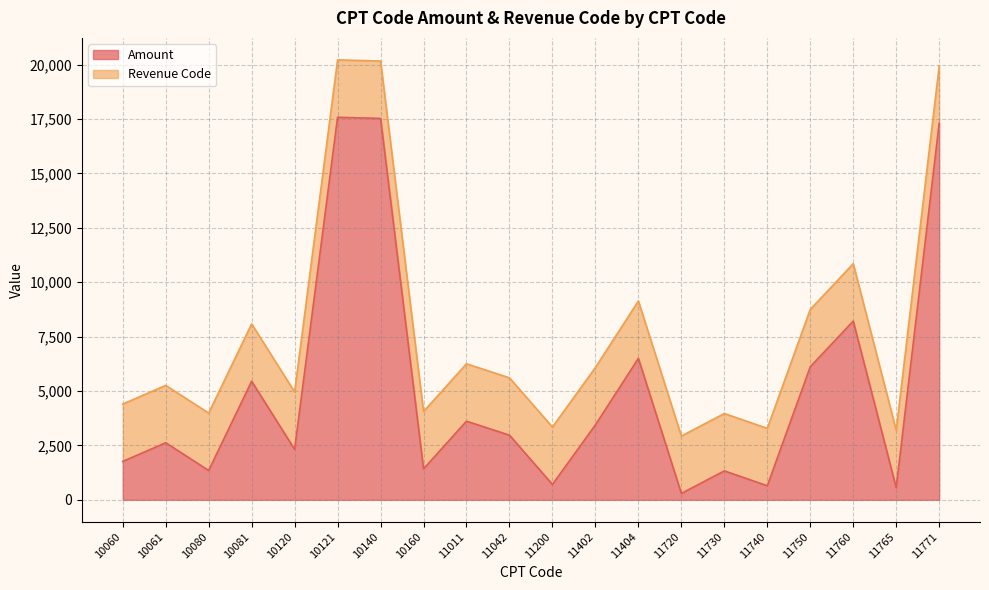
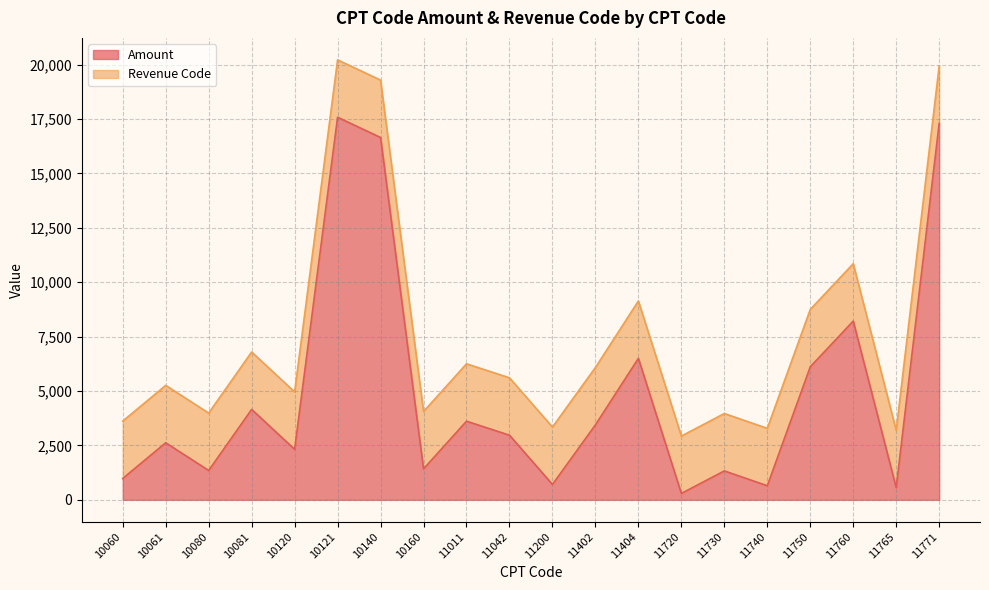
  {
    "Amount": {
-     "10060": "1,800",
+     "10060": "1,000",
      "10061": "2,600",
      "10080": "1,300",
-     "10081": "5,400",
+     "10081": "4,200",
      "10120": "2,300",
      "10121": "17,600",
-     "10140": "17,500",
+     "10140": "16,600",
      "10160": "1,400",
      "11011": "3,600",
      "11042": "3,000",
      "11200": "700",
      "11402": "3,400",
      "11404": "6,500",
      "11720": "300",
      "11730": "1,300",
      "11740": "600",
      "11750": "6,100",
      "11760": "8,200",
      "11765": "600",
      "11771": "17,300"
    },
    "Revenue Code": {
      "10060": "2,600",
      "10061": "2,600",
      "10080": "2,600",
      "10081": "2,600",
      "10120": "2,600",
      "10121": "2,600",
      "10140": "2,600",
      "10160": "2,600",
      "11011": "2,600",
      "11042": "2,600",
      "11200": "2,600",
      "11402": "2,600",
      "11404": "2,600",
      "11720": "2,600",
      "11730": "2,600",
      "11740": "2,600",
      "11750": "2,600",
      "11760": "2,600",
      "11765": "2,600",
      "11771": "2,600"
    }
  }
